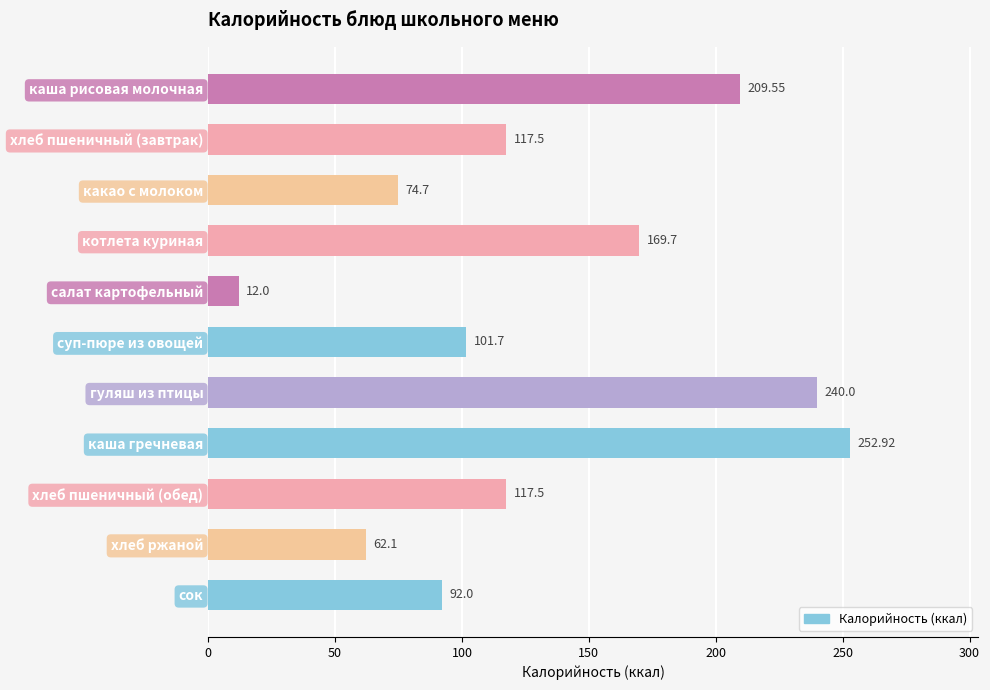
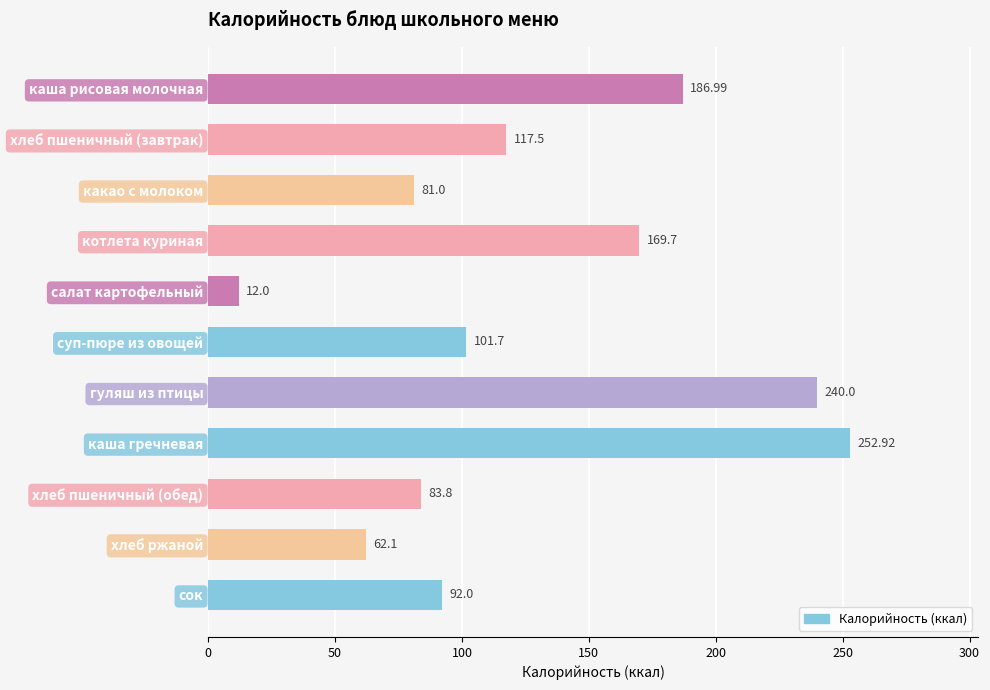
  {
-   "каша рисовая молочная": 209.55,
+   "каша рисовая молочная": 186.99,
    "хлеб пшеничный (завтрак)": 117.5,
-   "какао с молоком": 74.7,
+   "какао с молоком": 81.0,
    "котлета куриная": 169.7,
    "салат картофельный": 12.0,
    "суп-пюре из овощей": 101.7,
    "гуляш из птицы": 240.0,
    "каша гречневая": 252.92,
-   "хлеб пшеничный (обед)": 117.5,
+   "хлеб пшеничный (обед)": 83.8,
    "хлеб ржаной": 62.1,
    "сок": 92.0
  }
